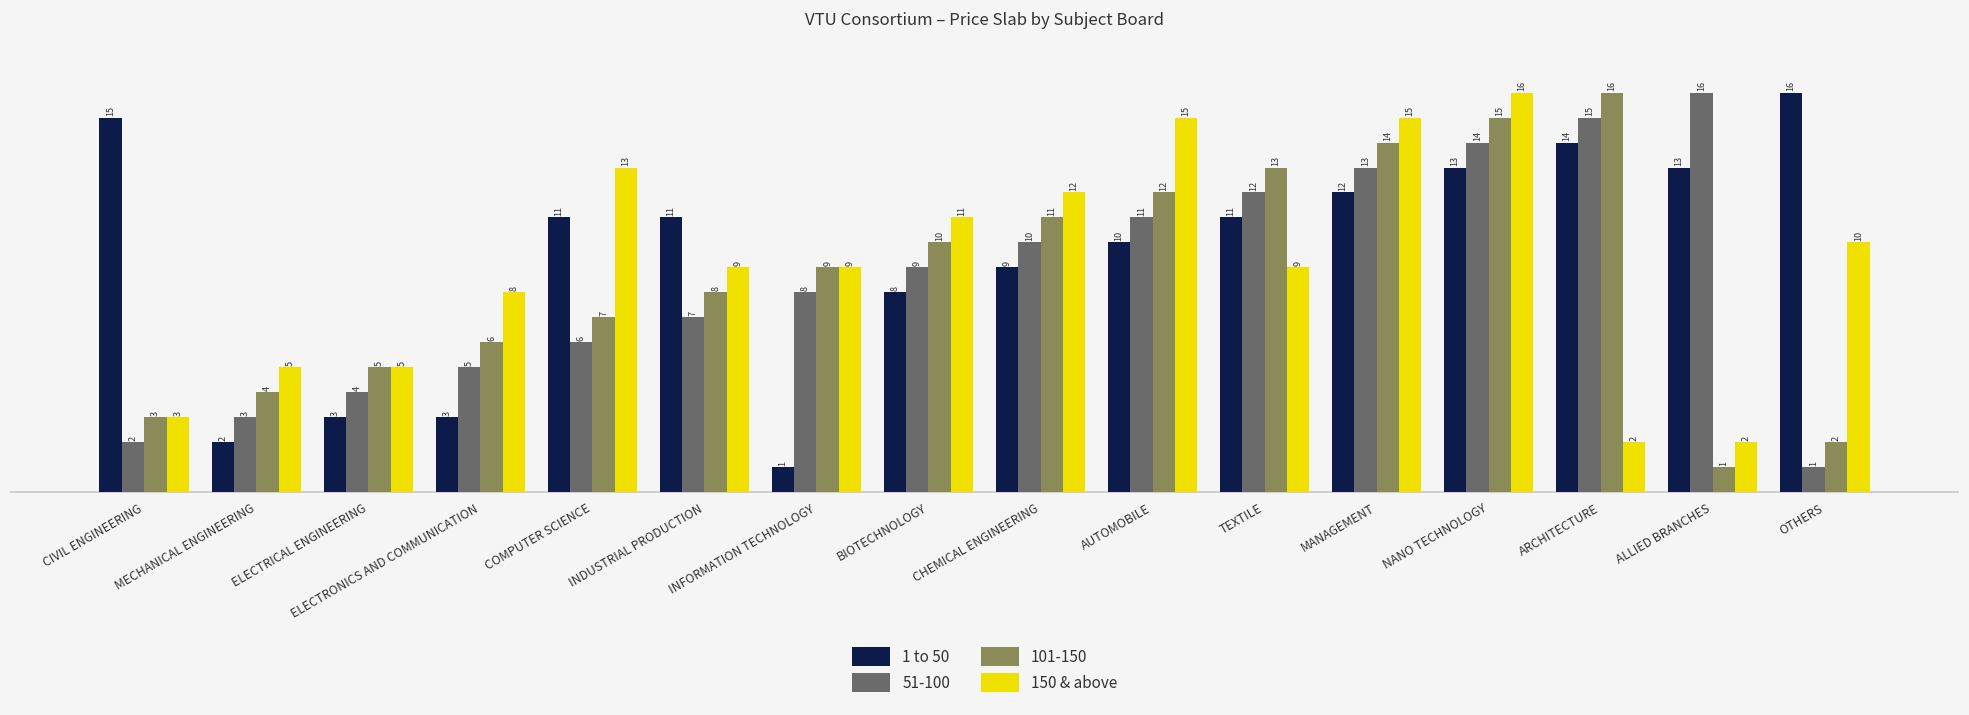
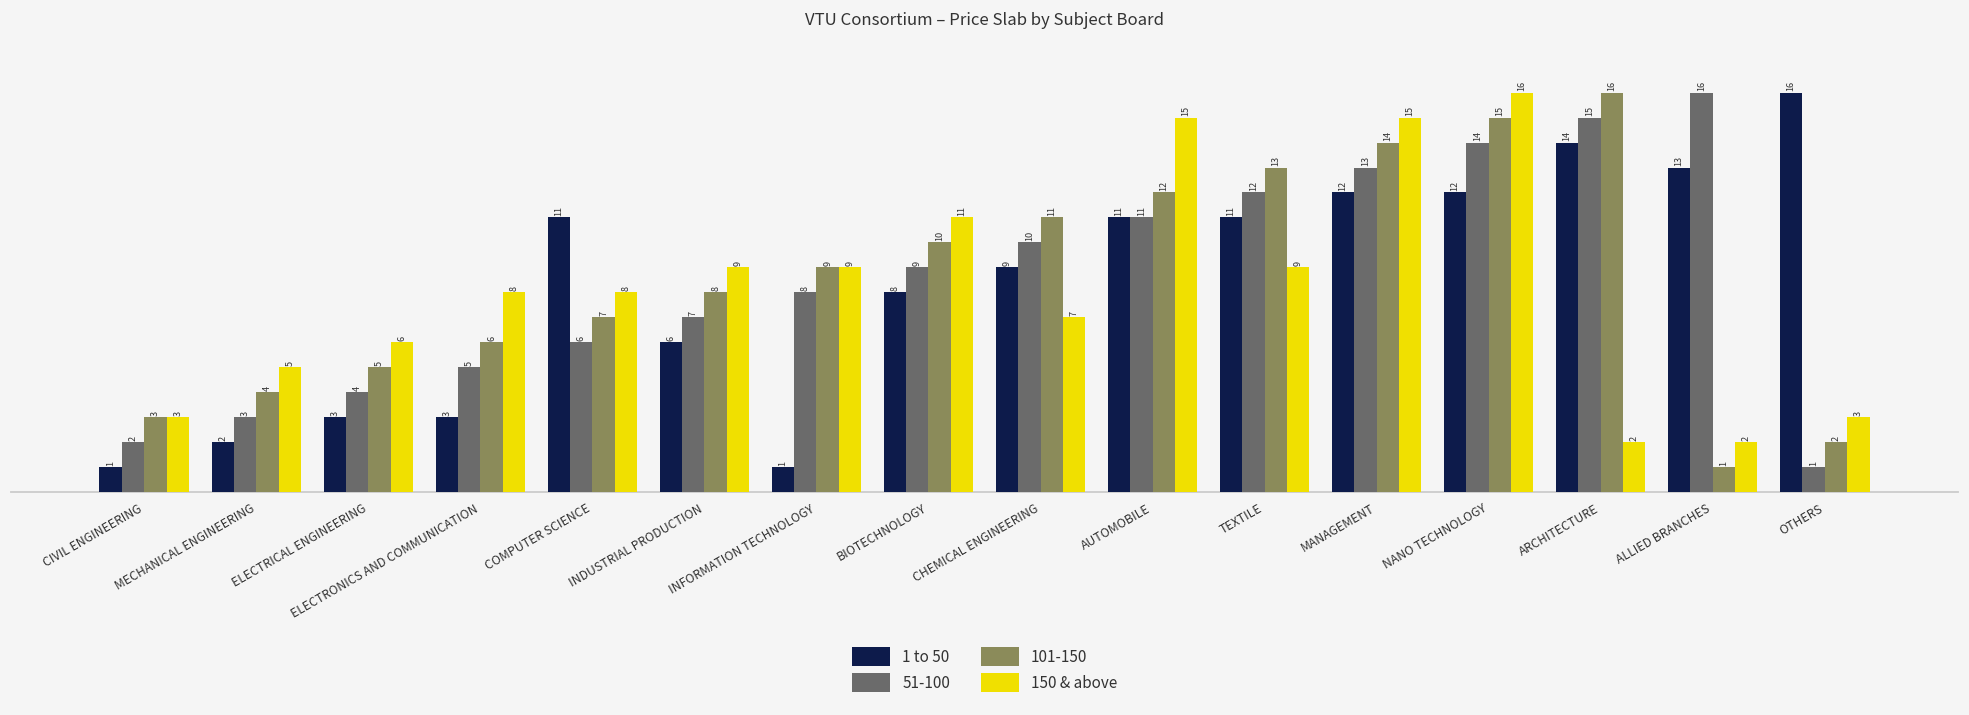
  {
    "1 to 50": {
-     "CIVIL ENGINEERING": 15,
+     "CIVIL ENGINEERING": 1,
      "MECHANICAL ENGINEERING": 2,
      "ELECTRICAL ENGINEERING": 3,
      "ELECTRONICS AND COMMUNICATION": 3,
      "COMPUTER SCIENCE": 11,
-     "INDUSTRIAL PRODUCTION": 11,
+     "INDUSTRIAL PRODUCTION": 6,
      "INFORMATION TECHNOLOGY": 1,
      "BIOTECHNOLOGY": 8,
      "CHEMICAL ENGINEERING": 9,
-     "AUTOMOBILE": 10,
+     "AUTOMOBILE": 11,
      "TEXTILE": 11,
      "MANAGEMENT": 12,
-     "NANO TECHNOLOGY": 13,
+     "NANO TECHNOLOGY": 12,
      "ARCHITECTURE": 14,
      "ALLIED BRANCHES": 13,
      "OTHERS": 16
    },
    "150 & above": {
      "CIVIL ENGINEERING": 3,
      "MECHANICAL ENGINEERING": 5,
-     "ELECTRICAL ENGINEERING": 5,
+     "ELECTRICAL ENGINEERING": 6,
      "ELECTRONICS AND COMMUNICATION": 8,
-     "COMPUTER SCIENCE": 13,
+     "COMPUTER SCIENCE": 8,
      "INDUSTRIAL PRODUCTION": 9,
      "INFORMATION TECHNOLOGY": 9,
      "BIOTECHNOLOGY": 11,
-     "CHEMICAL ENGINEERING": 12,
+     "CHEMICAL ENGINEERING": 7,
      "AUTOMOBILE": 15,
      "TEXTILE": 9,
      "MANAGEMENT": 15,
      "NANO TECHNOLOGY": 16,
      "ARCHITECTURE": 2,
      "ALLIED BRANCHES": 2,
-     "OTHERS": 10
+     "OTHERS": 3
    }
  }
